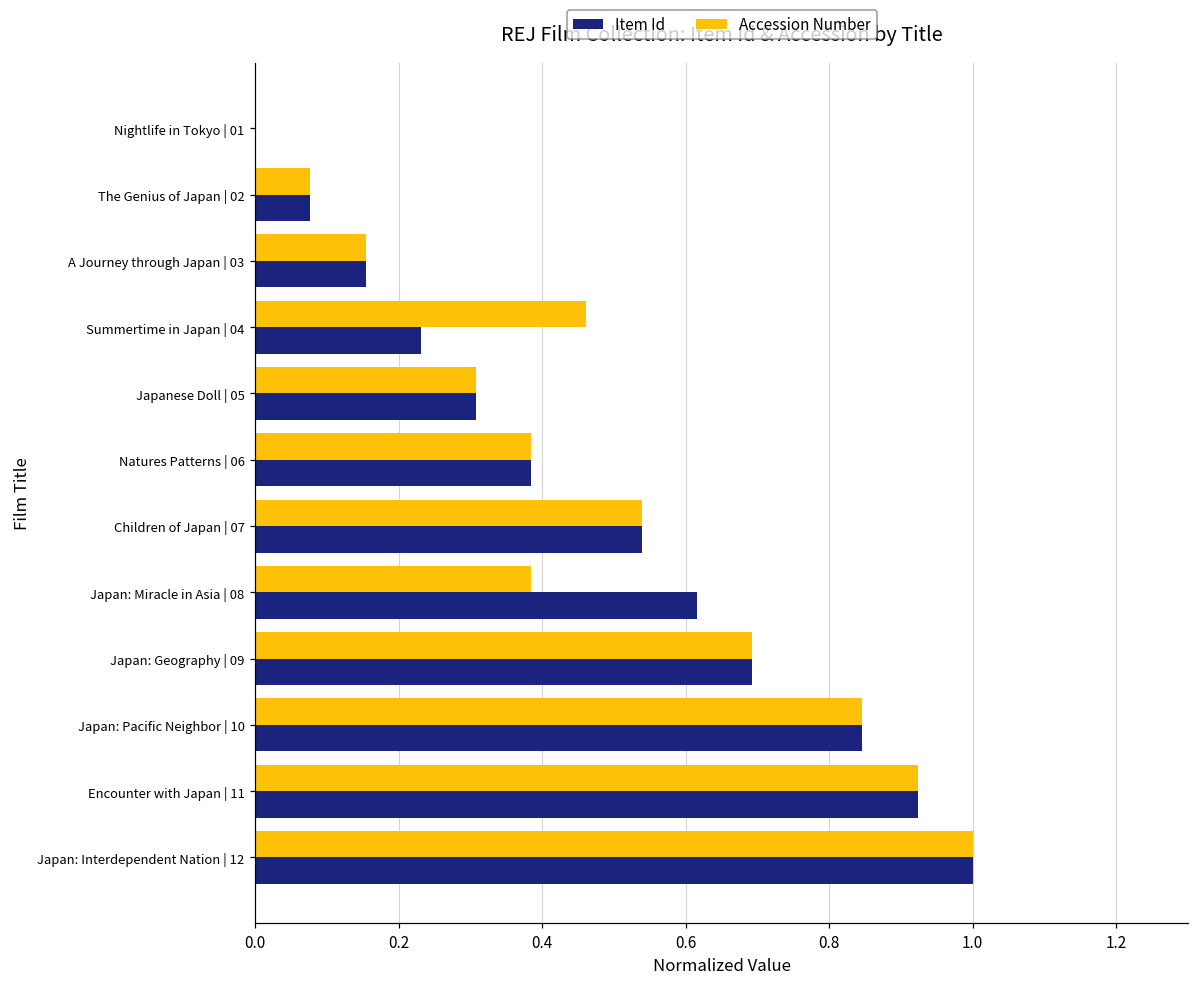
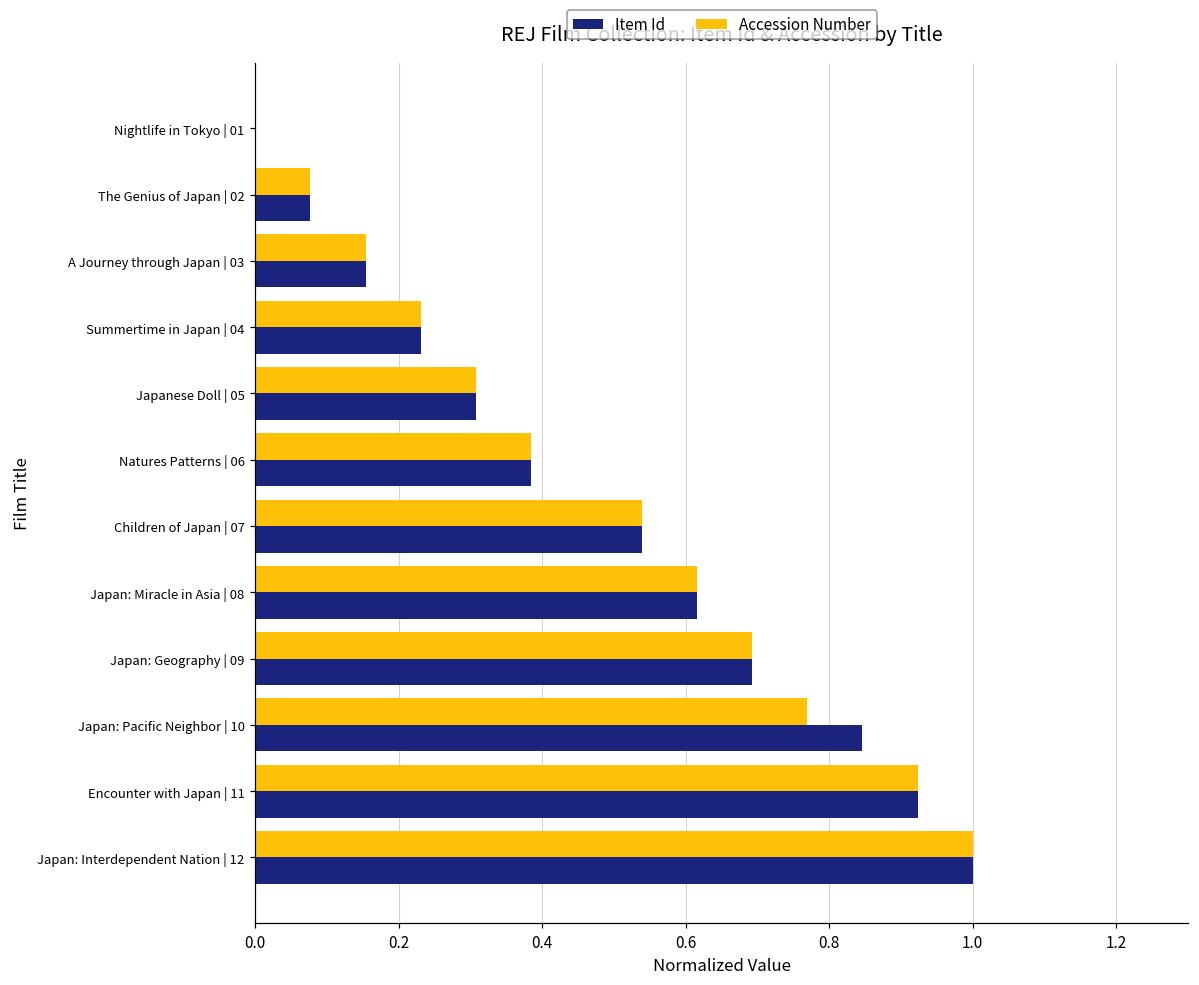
  {
    "Item Id": {
      "Nightlife in Tokyo | 01": 0.00,
      "The Genius of Japan | 02": 0.08,
      "A Journey through Japan | 03": 0.15,
      "Summertime in Japan | 04": 0.23,
      "Japanese Doll | 05": 0.31,
      "Natures Patterns | 06": 0.38,
      "Children of Japan | 07": 0.54,
      "Japan: Miracle in Asia | 08": 0.62,
      "Japan: Geography | 09": 0.69,
      "Japan: Pacific Neighbor | 10": 0.85,
      "Encounter with Japan | 11": 0.92,
      "Japan: Interdependent Nation | 12": 1.00
    },
    "Accession Number": {
      "Nightlife in Tokyo | 01": 0.00,
      "The Genius of Japan | 02": 0.08,
      "A Journey through Japan | 03": 0.15,
-     "Summertime in Japan | 04": 0.46,
+     "Summertime in Japan | 04": 0.23,
      "Japanese Doll | 05": 0.31,
      "Natures Patterns | 06": 0.38,
      "Children of Japan | 07": 0.54,
-     "Japan: Miracle in Asia | 08": 0.38,
+     "Japan: Miracle in Asia | 08": 0.62,
      "Japan: Geography | 09": 0.69,
-     "Japan: Pacific Neighbor | 10": 0.85,
+     "Japan: Pacific Neighbor | 10": 0.77,
      "Encounter with Japan | 11": 0.92,
      "Japan: Interdependent Nation | 12": 1.00
    }
  }
